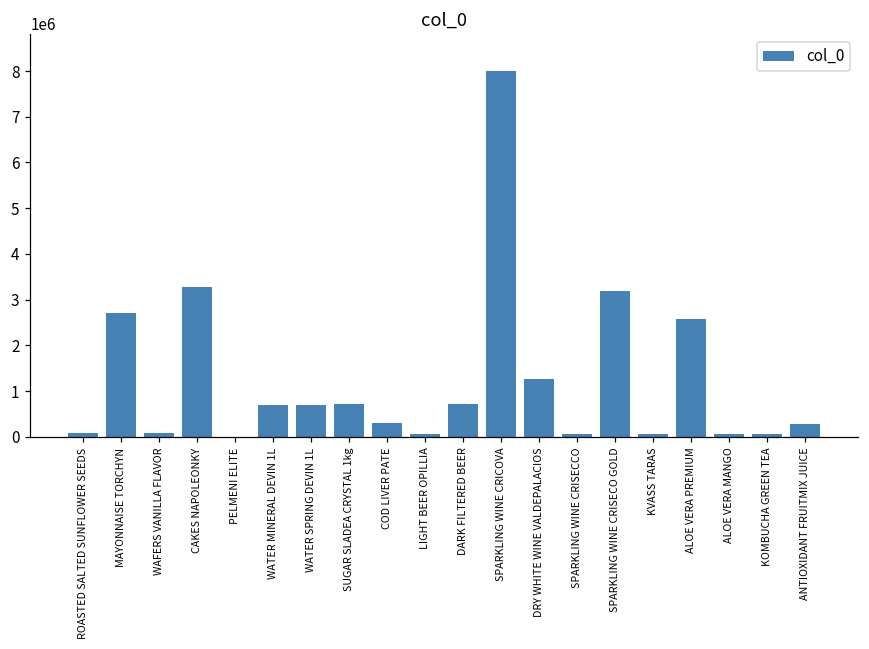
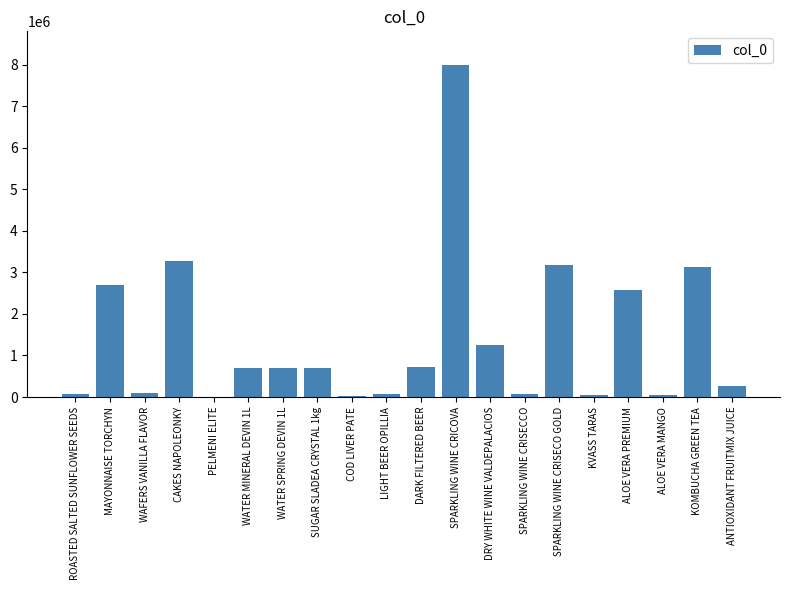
  {
    "ROASTED SALTED SUNFLOWER SEEDS": 100000,
    "MAYONNAISE TORCHYN": 2700000,
    "WAFERS VANILLA FLAVOR": 100000,
    "CAKES NAPOLEONKY": 3300000,
    "WATER MINERAL DEVIN 1L": 700000,
    "WATER SPRING DEVIN 1L": 700000,
    "SUGAR SLADEA CRYSTAL 1kg": 700000,
-   "COD LIVER PATE": 300000,
+   "COD LIVER PATE": 0,
    "LIGHT BEER OPILLIA": 100000,
    "DARK FILTERED BEER": 700000,
    "SPARKLING WINE CRICOVA": 8000000,
    "DRY WHITE WINE VALDEPALACIOS": 1300000,
    "SPARKLING WINE CRISECCO": 100000,
    "SPARKLING WINE CRISECO GOLD": 3200000,
    "ALOE VERA PREMIUM": 2600000,
    "ALOE VERA MANGO": 100000,
-   "KOMBUCHA GREEN TEA": 100000,
+   "KOMBUCHA GREEN TEA": 3100000,
    "ANTIOXIDANT FRUITMIX JUICE": 300000
  }
